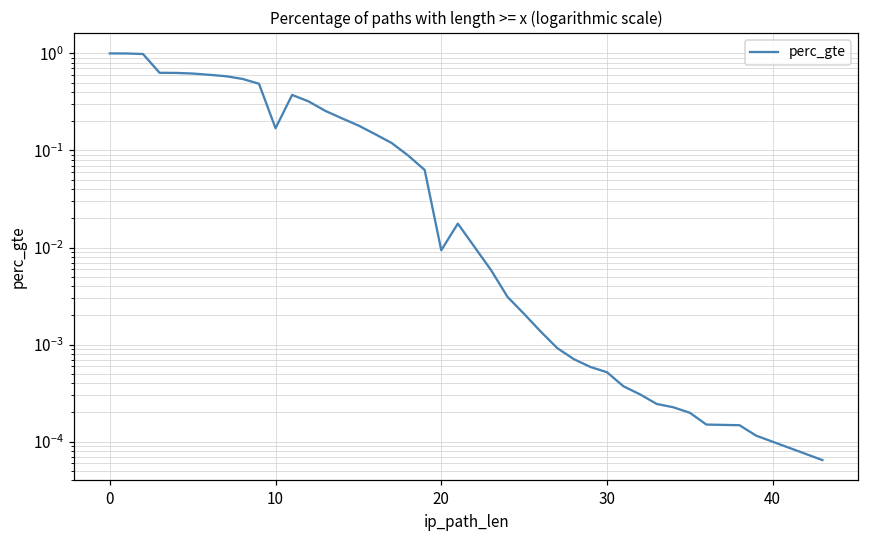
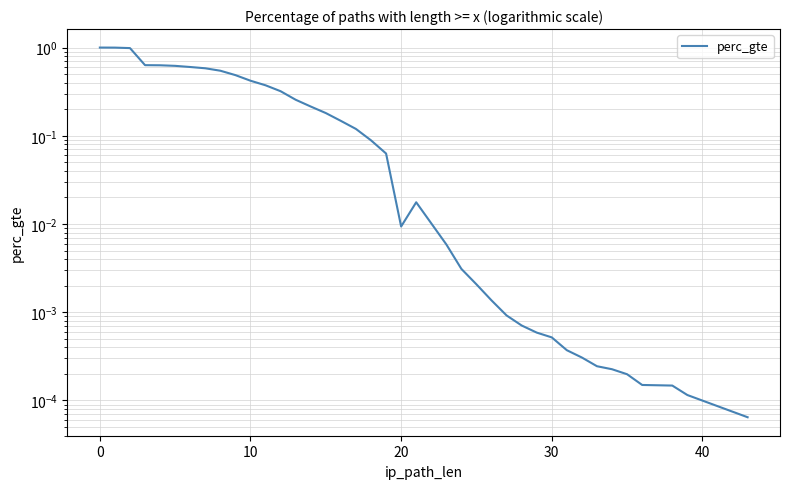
  {
    "0": 1.0,
-   "10": 0.17,
+   "10": 0.4,
    "20": 0.009,
    "30": 0.0005
  }
